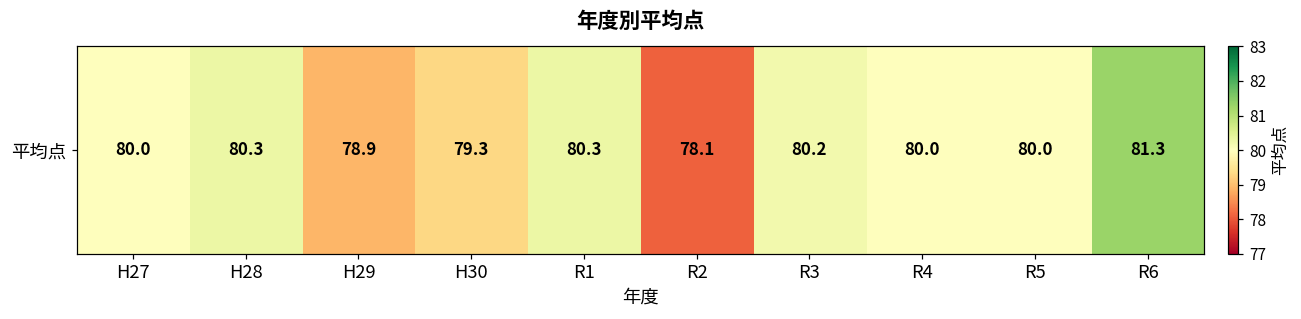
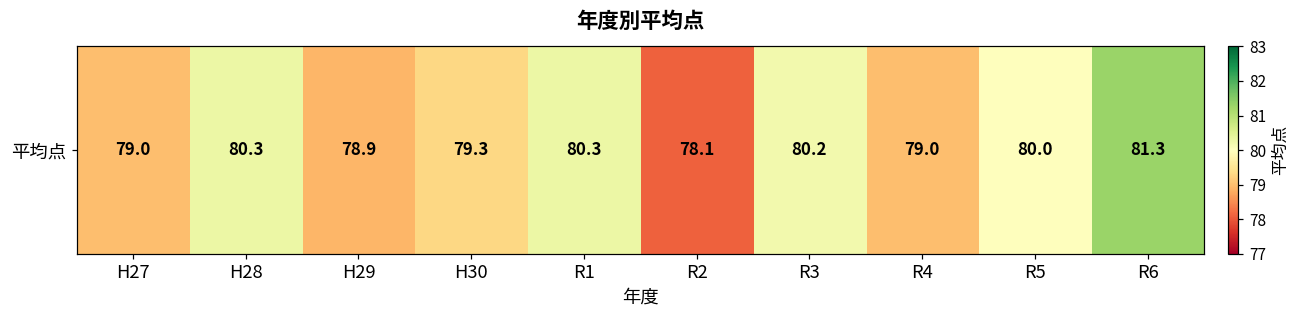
  {
    "平均点": {
-     "H27": 80.0,
+     "H27": 79.0,
      "H28": 80.3,
      "H29": 78.9,
      "H30": 79.3,
      "R1": 80.3,
      "R2": 78.1,
      "R3": 80.2,
-     "R4": 80.0,
+     "R4": 79.0,
      "R5": 80.0,
      "R6": 81.3
    }
  }
